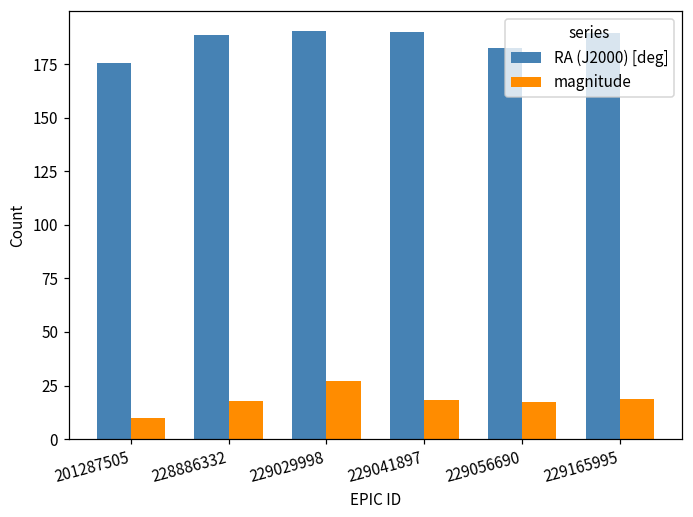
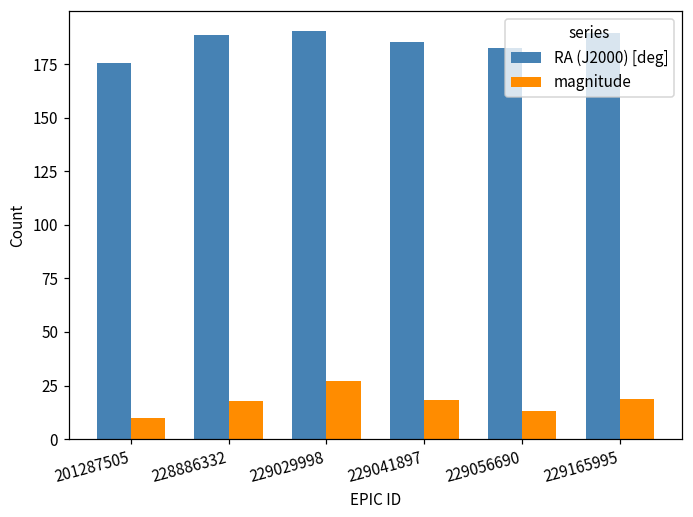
  {
    "RA (J2000) [deg]": {
      "201287505": 176,
      "228886332": 189,
      "229029998": 190,
-     "229041897": 190
+     "229041897": 185
    },
    "magnitude": {
      "201287505": 10,
      "228886332": 18,
      "229029998": 27,
      "229041897": 18,
-     "229056690": 18,
+     "229056690": 13,
      "229165995": 19
    }
  }
